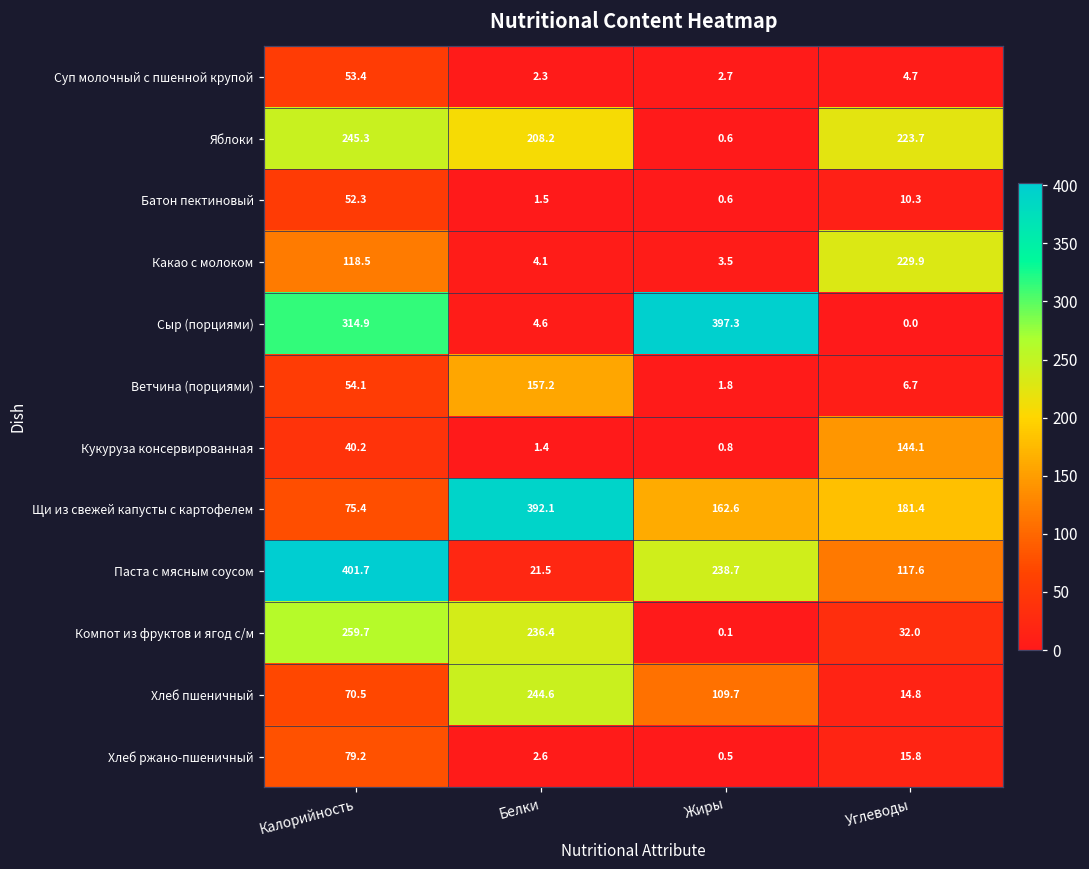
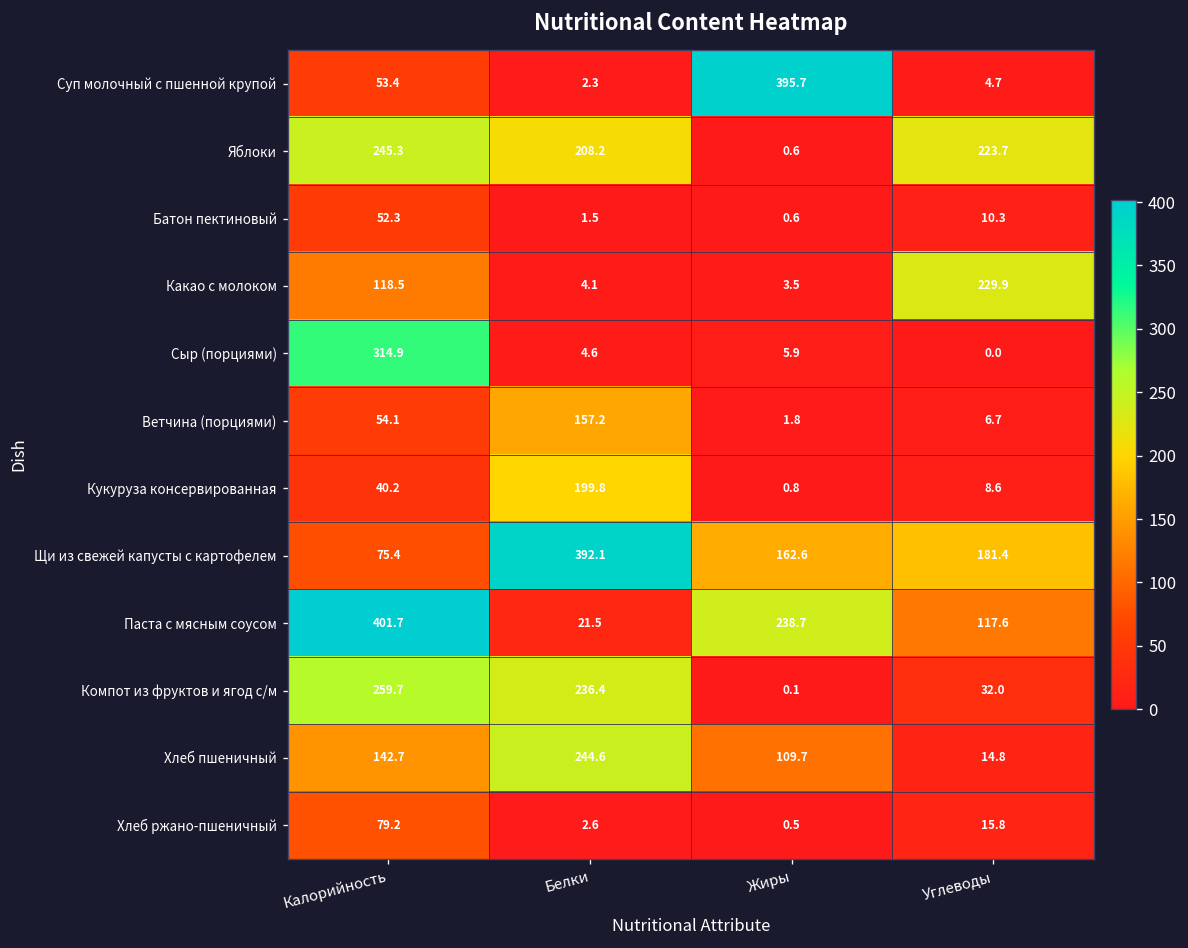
  {
    "Суп молочный с пшенной крупой": {
-     "Жиры": 2.7
+     "Жиры": 395.7
    },
    "Сыр (порциями)": {
-     "Жиры": 397.3
+     "Жиры": 5.9
    },
    "Кукуруза консервированная": {
-     "Белки": 1.4,
-     "Углеводы": 144.1
+     "Белки": 199.8,
+     "Углеводы": 8.6
    },
    "Хлеб пшеничный": {
-     "Калорийность": 70.5
+     "Калорийность": 142.7
    }
  }
